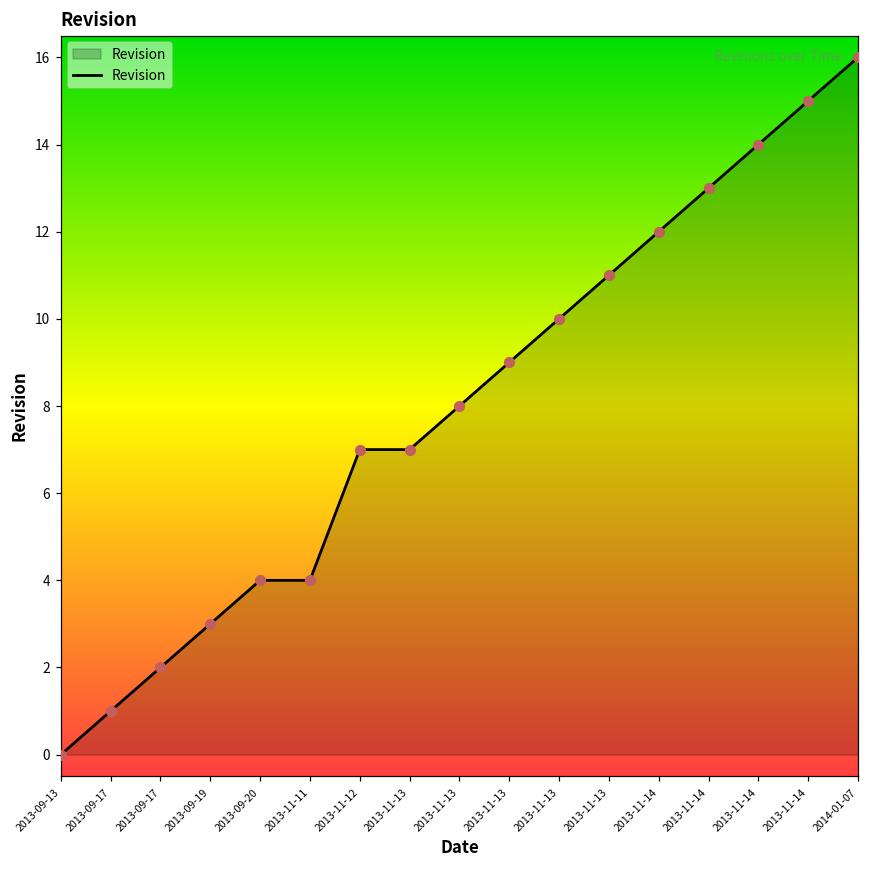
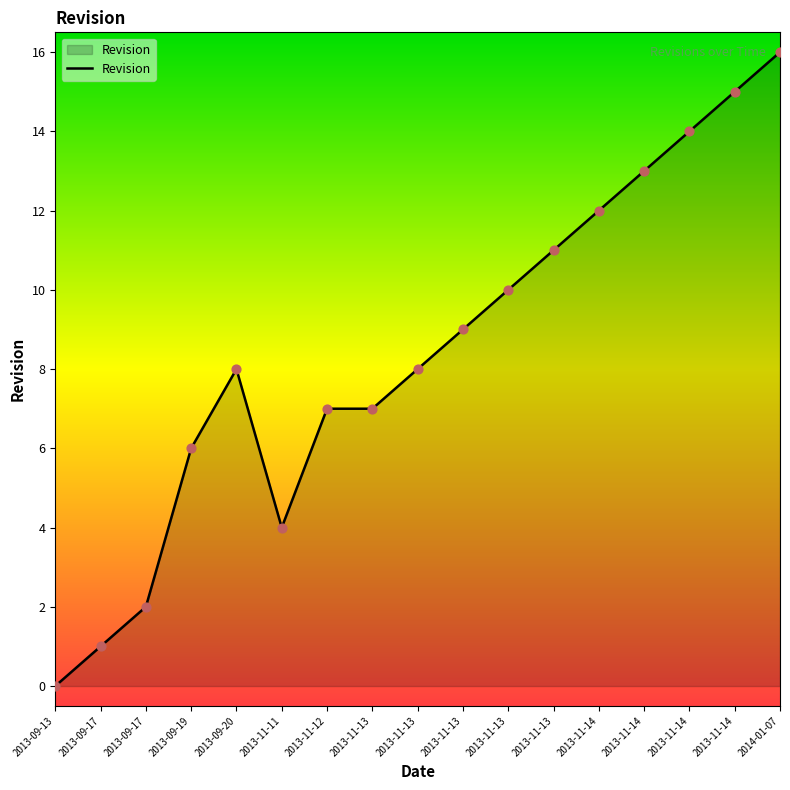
  {
    "2013-09-13": 0,
-   "2013-09-19": 3,
-   "2013-09-20": 4,
+   "2013-09-19": 6,
+   "2013-09-20": 8,
    "2013-11-11": 4,
    "2013-11-12": 7,
    "2014-01-07": 16
  }
